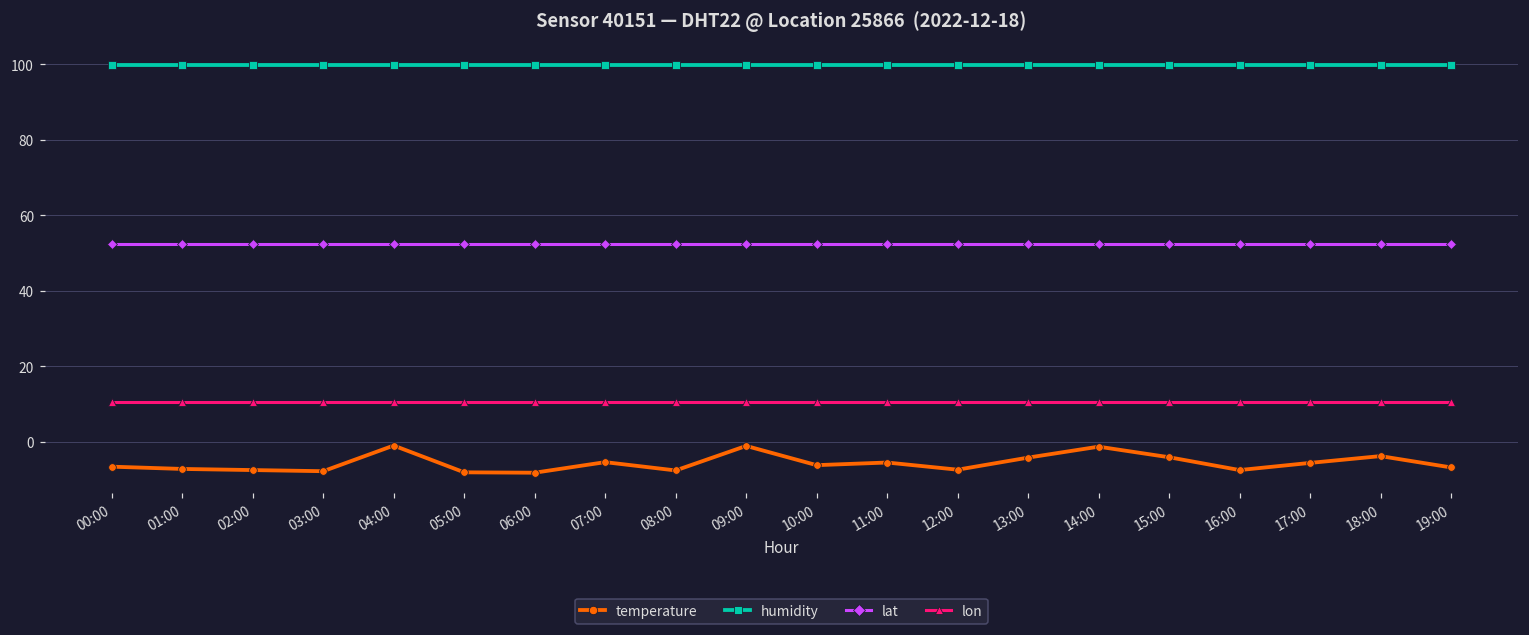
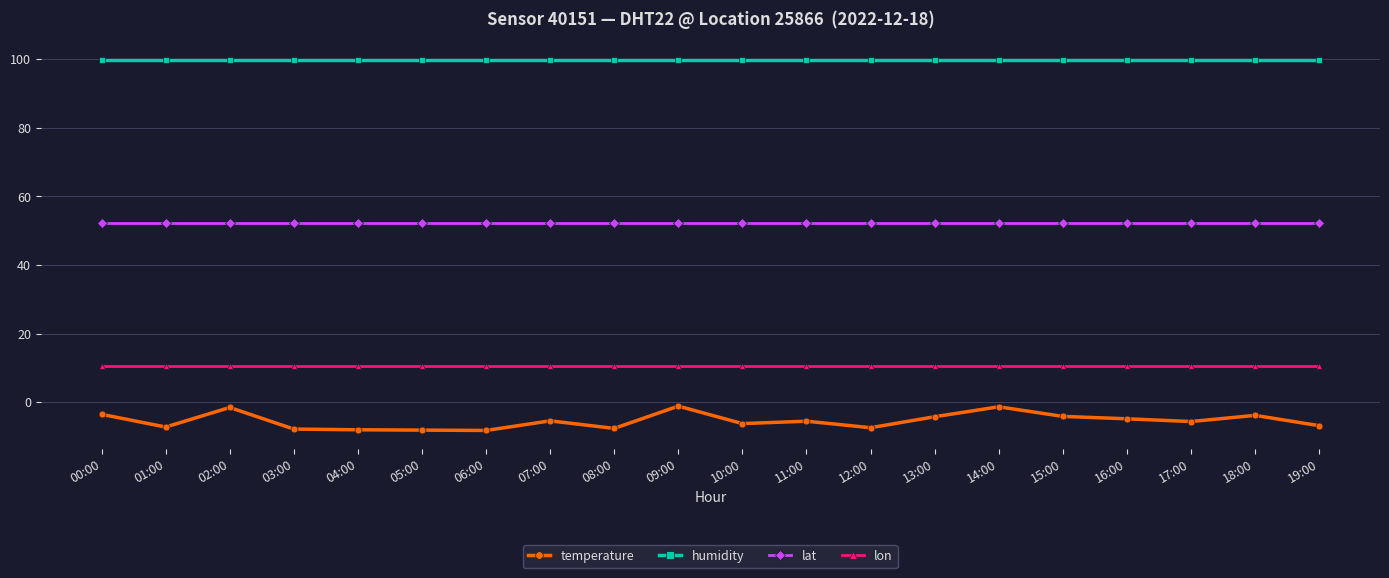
  {
    "temperature": {
-     "00:00": -7,
+     "00:00": -4,
      "01:00": -7,
-     "02:00": -8,
+     "02:00": -2,
      "03:00": -8,
-     "04:00": -1,
+     "04:00": -8,
      "05:00": -8,
      "06:00": -8,
      "07:00": -5,
      "08:00": -8,
      "09:00": -1,
      "10:00": -6,
      "11:00": -6,
      "12:00": -7,
      "13:00": -4,
      "14:00": -1,
      "15:00": -4,
-     "16:00": -8,
+     "16:00": -5,
      "17:00": -6,
      "18:00": -4,
      "19:00": -7
    },
    "humidity": {
      "00:00": 100,
      "01:00": 100,
      "02:00": 100,
      "03:00": 100,
      "04:00": 100,
      "05:00": 100,
      "06:00": 100,
      "07:00": 100,
      "08:00": 100,
      "09:00": 100,
      "10:00": 100,
      "11:00": 100,
      "12:00": 100,
      "13:00": 100,
      "14:00": 100,
      "15:00": 100,
      "16:00": 100,
      "17:00": 100,
      "18:00": 100,
      "19:00": 100
    },
    "lat": {
      "00:00": 52,
      "01:00": 52,
      "02:00": 52,
      "03:00": 52,
      "04:00": 52,
      "05:00": 52,
      "06:00": 52,
      "07:00": 52,
      "08:00": 52,
      "09:00": 52,
      "10:00": 52,
      "11:00": 52,
      "12:00": 52,
      "13:00": 52,
      "14:00": 52,
      "15:00": 52,
      "16:00": 52,
      "17:00": 52,
      "18:00": 52,
      "19:00": 52
    },
    "lon": {
      "00:00": 11,
      "01:00": 11,
      "02:00": 11,
      "03:00": 11,
      "04:00": 11,
      "05:00": 11,
      "06:00": 11,
      "07:00": 11,
      "08:00": 11,
      "09:00": 11,
      "10:00": 11,
      "11:00": 11,
      "12:00": 11,
      "13:00": 11,
      "14:00": 11,
      "15:00": 11,
      "16:00": 11,
      "17:00": 11,
      "18:00": 11,
      "19:00": 11
    }
  }
